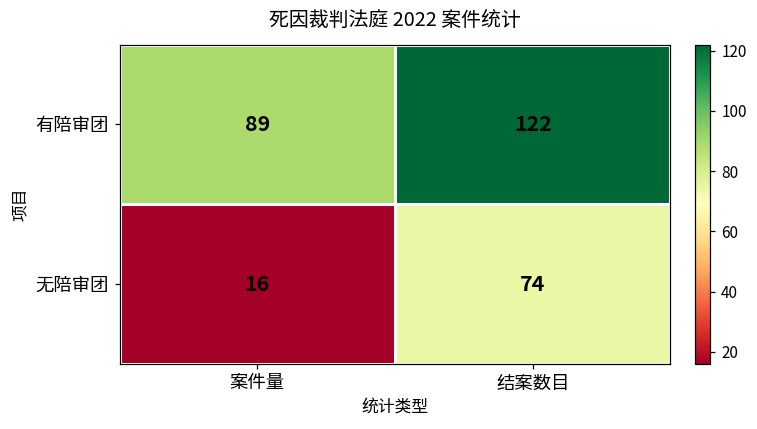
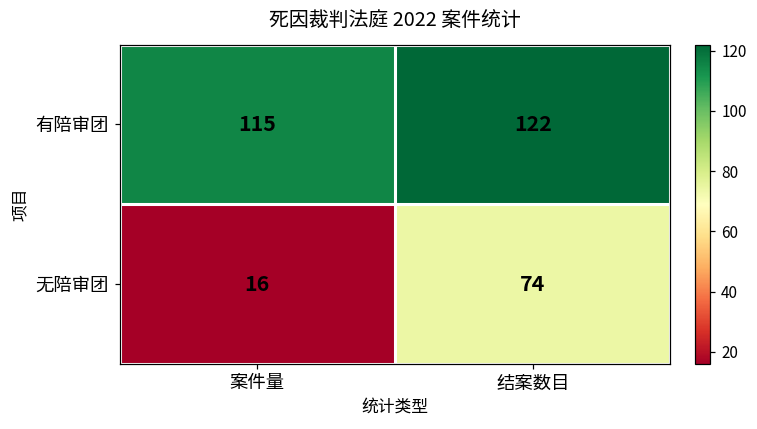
  {
    "有陪审团": {
-     "案件量": 89,
+     "案件量": 115,
      "结案数目": 122
    },
    "无陪审团": {
      "案件量": 16,
      "结案数目": 74
    }
  }
